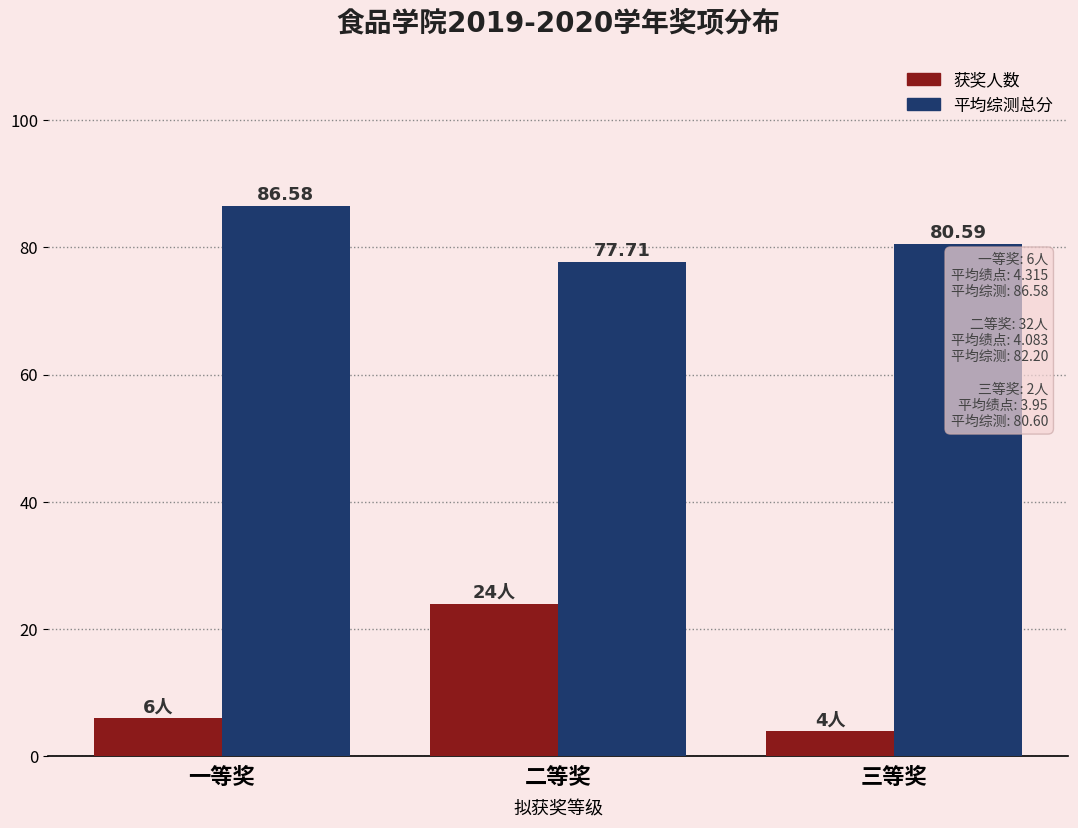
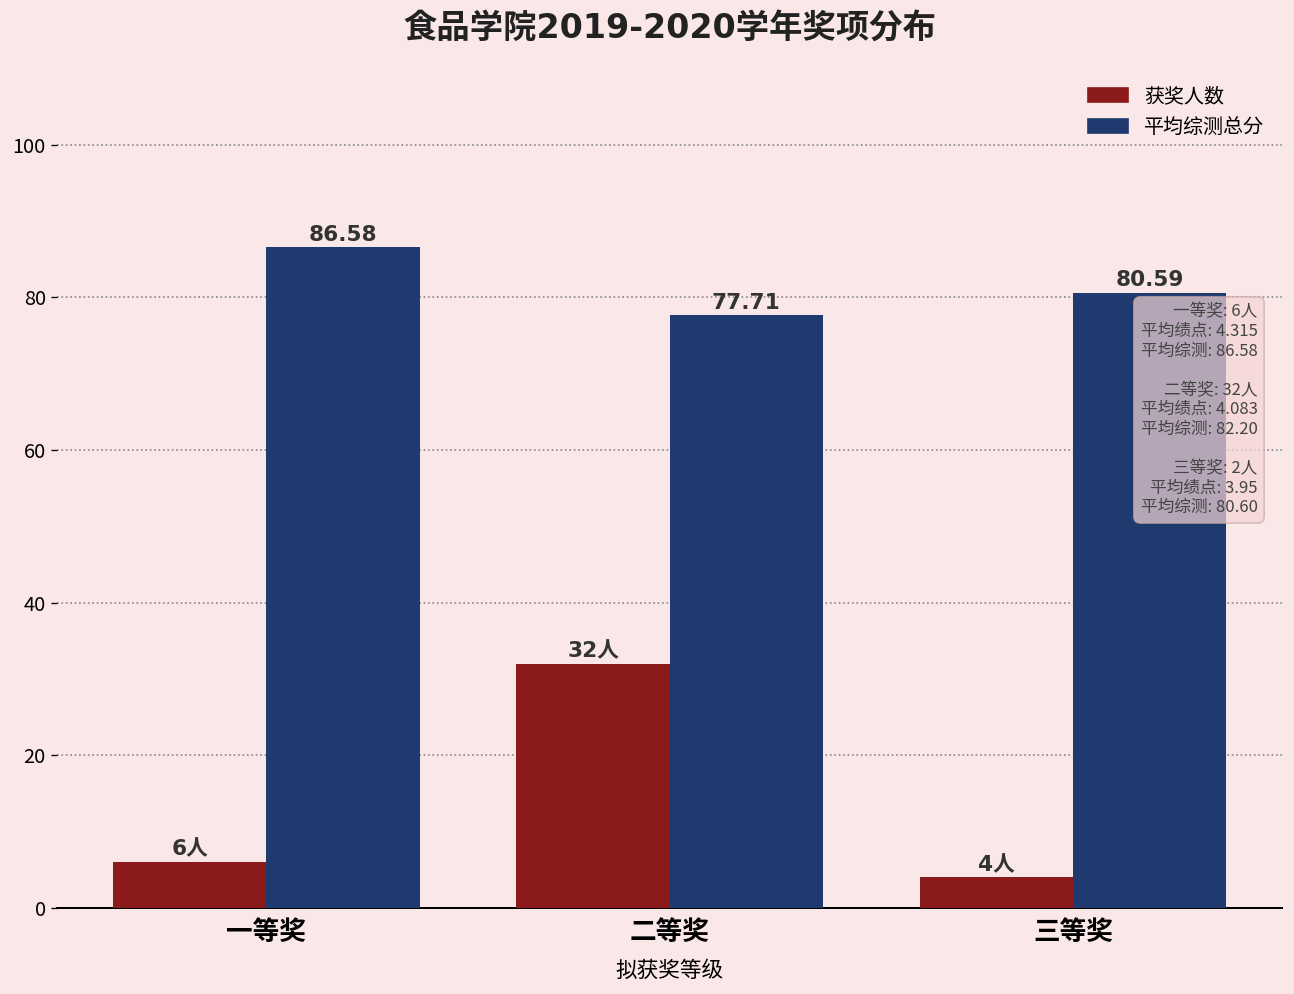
  {
    "获奖人数": {
      "一等奖": "6人",
-     "二等奖": "24人",
+     "二等奖": "32人",
      "三等奖": "4人"
    },
    "平均综测总分": {
      "一等奖": "86.58",
      "二等奖": "77.71",
      "三等奖": "80.59"
    }
  }
